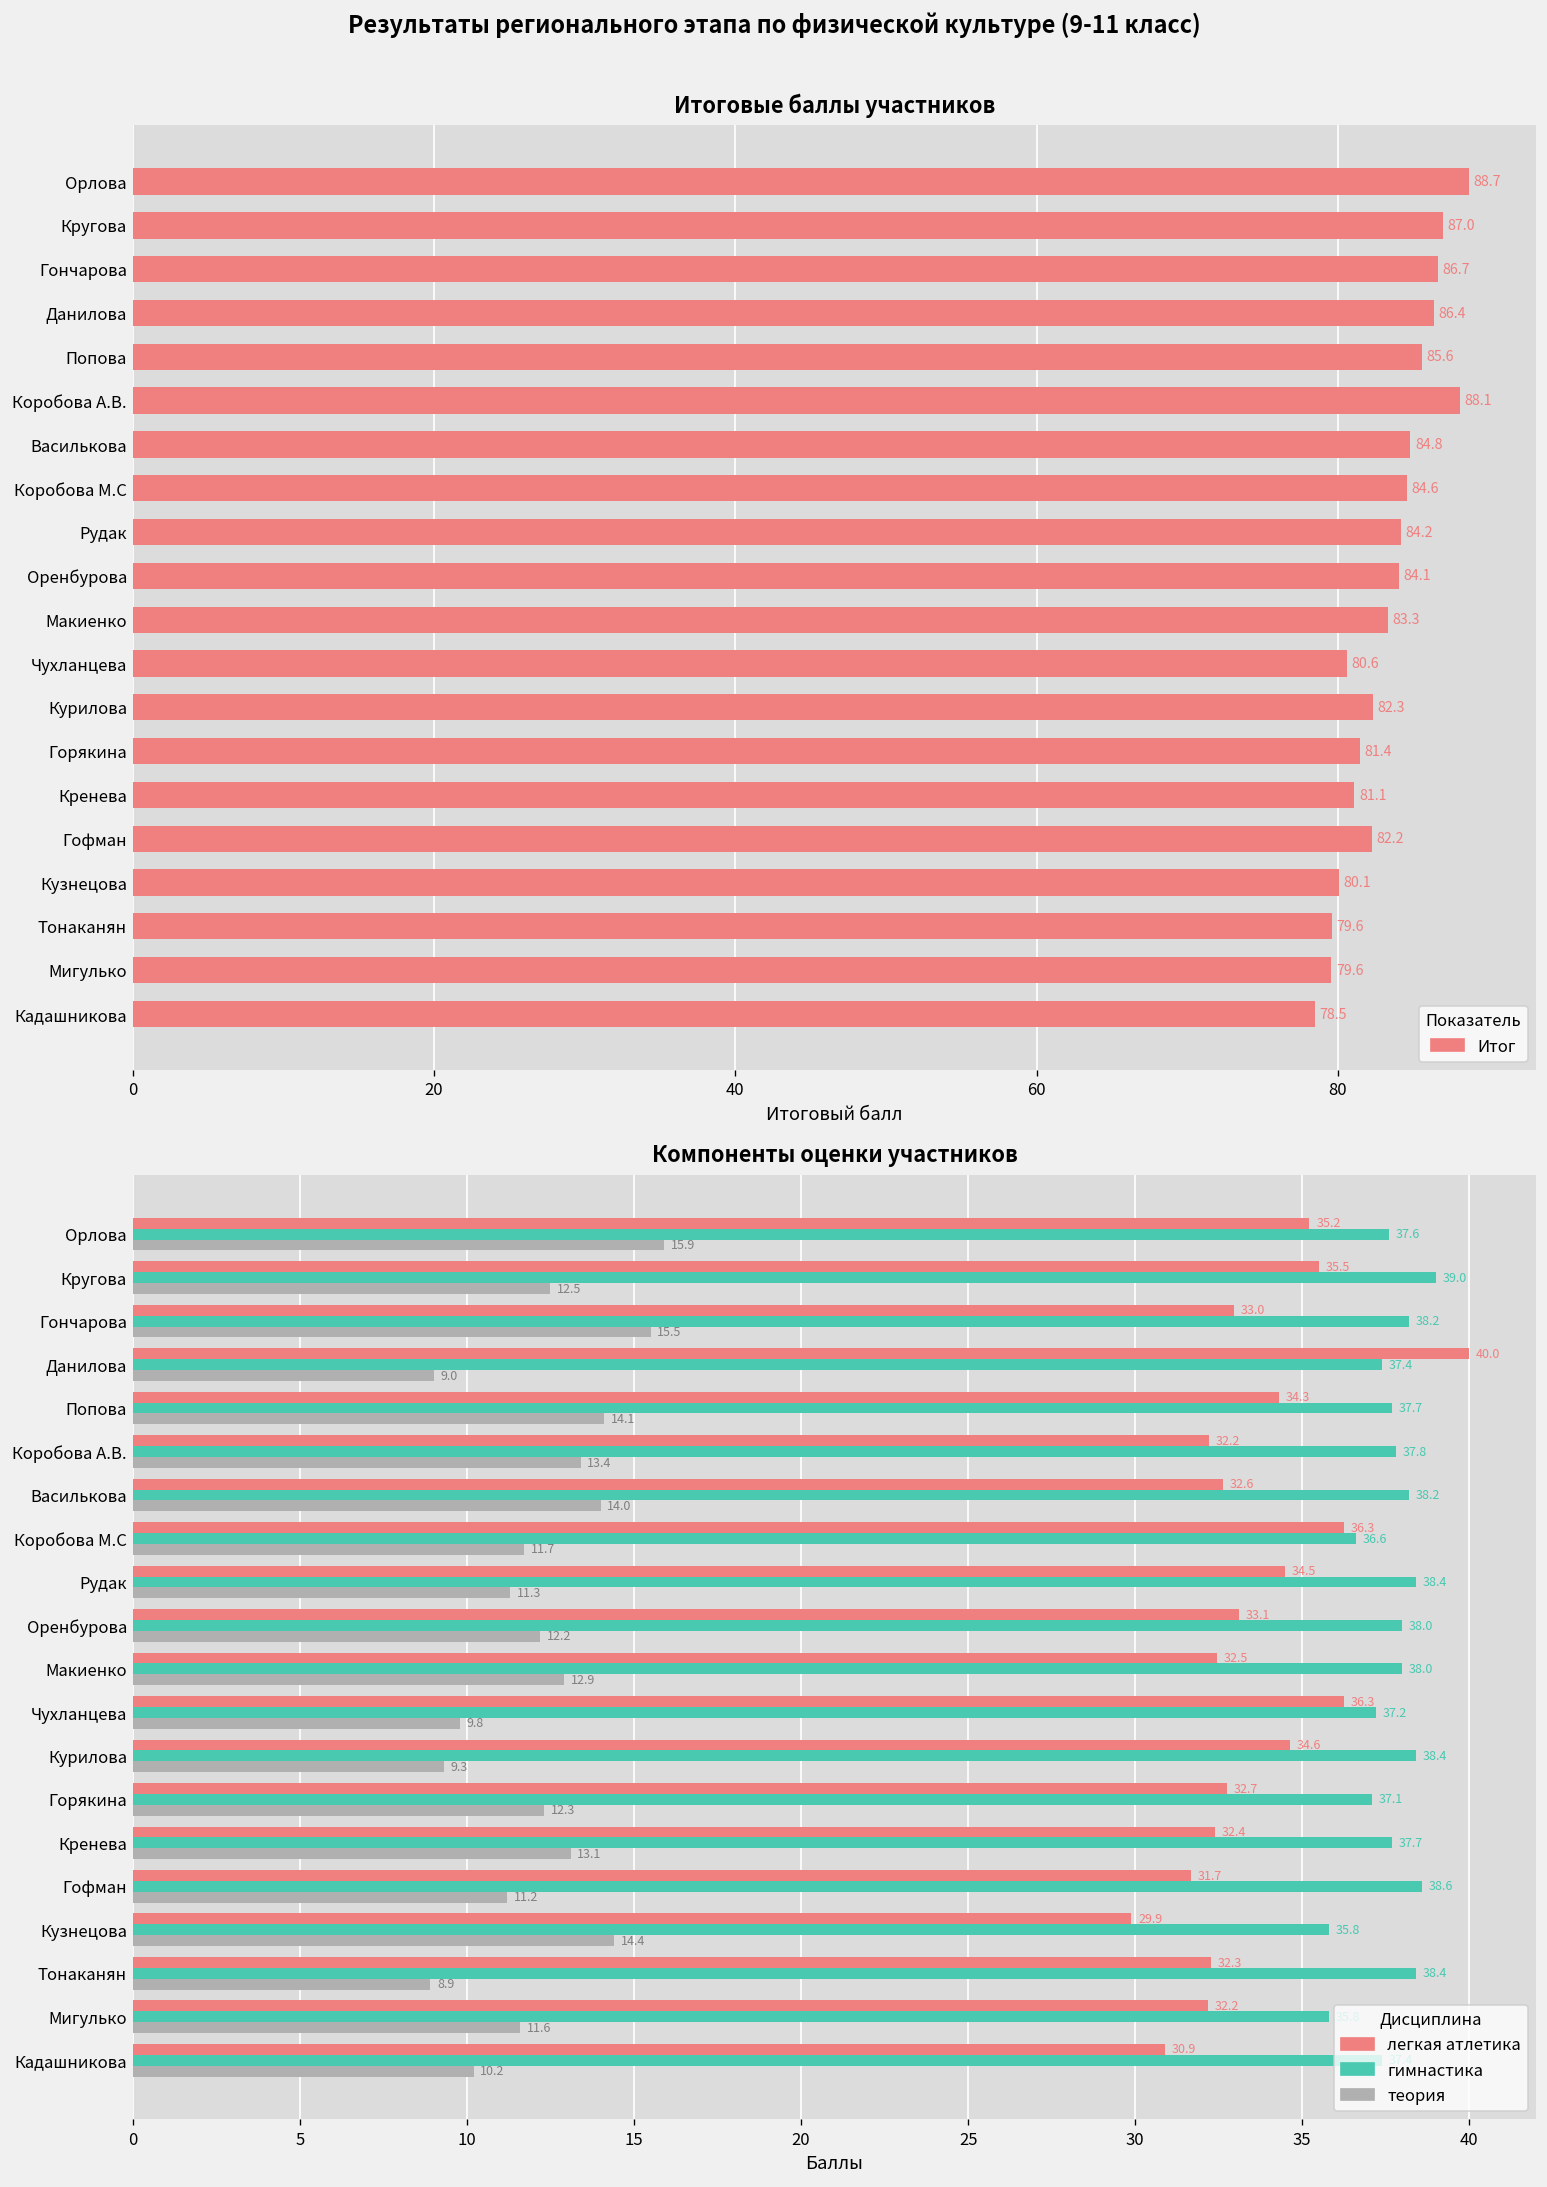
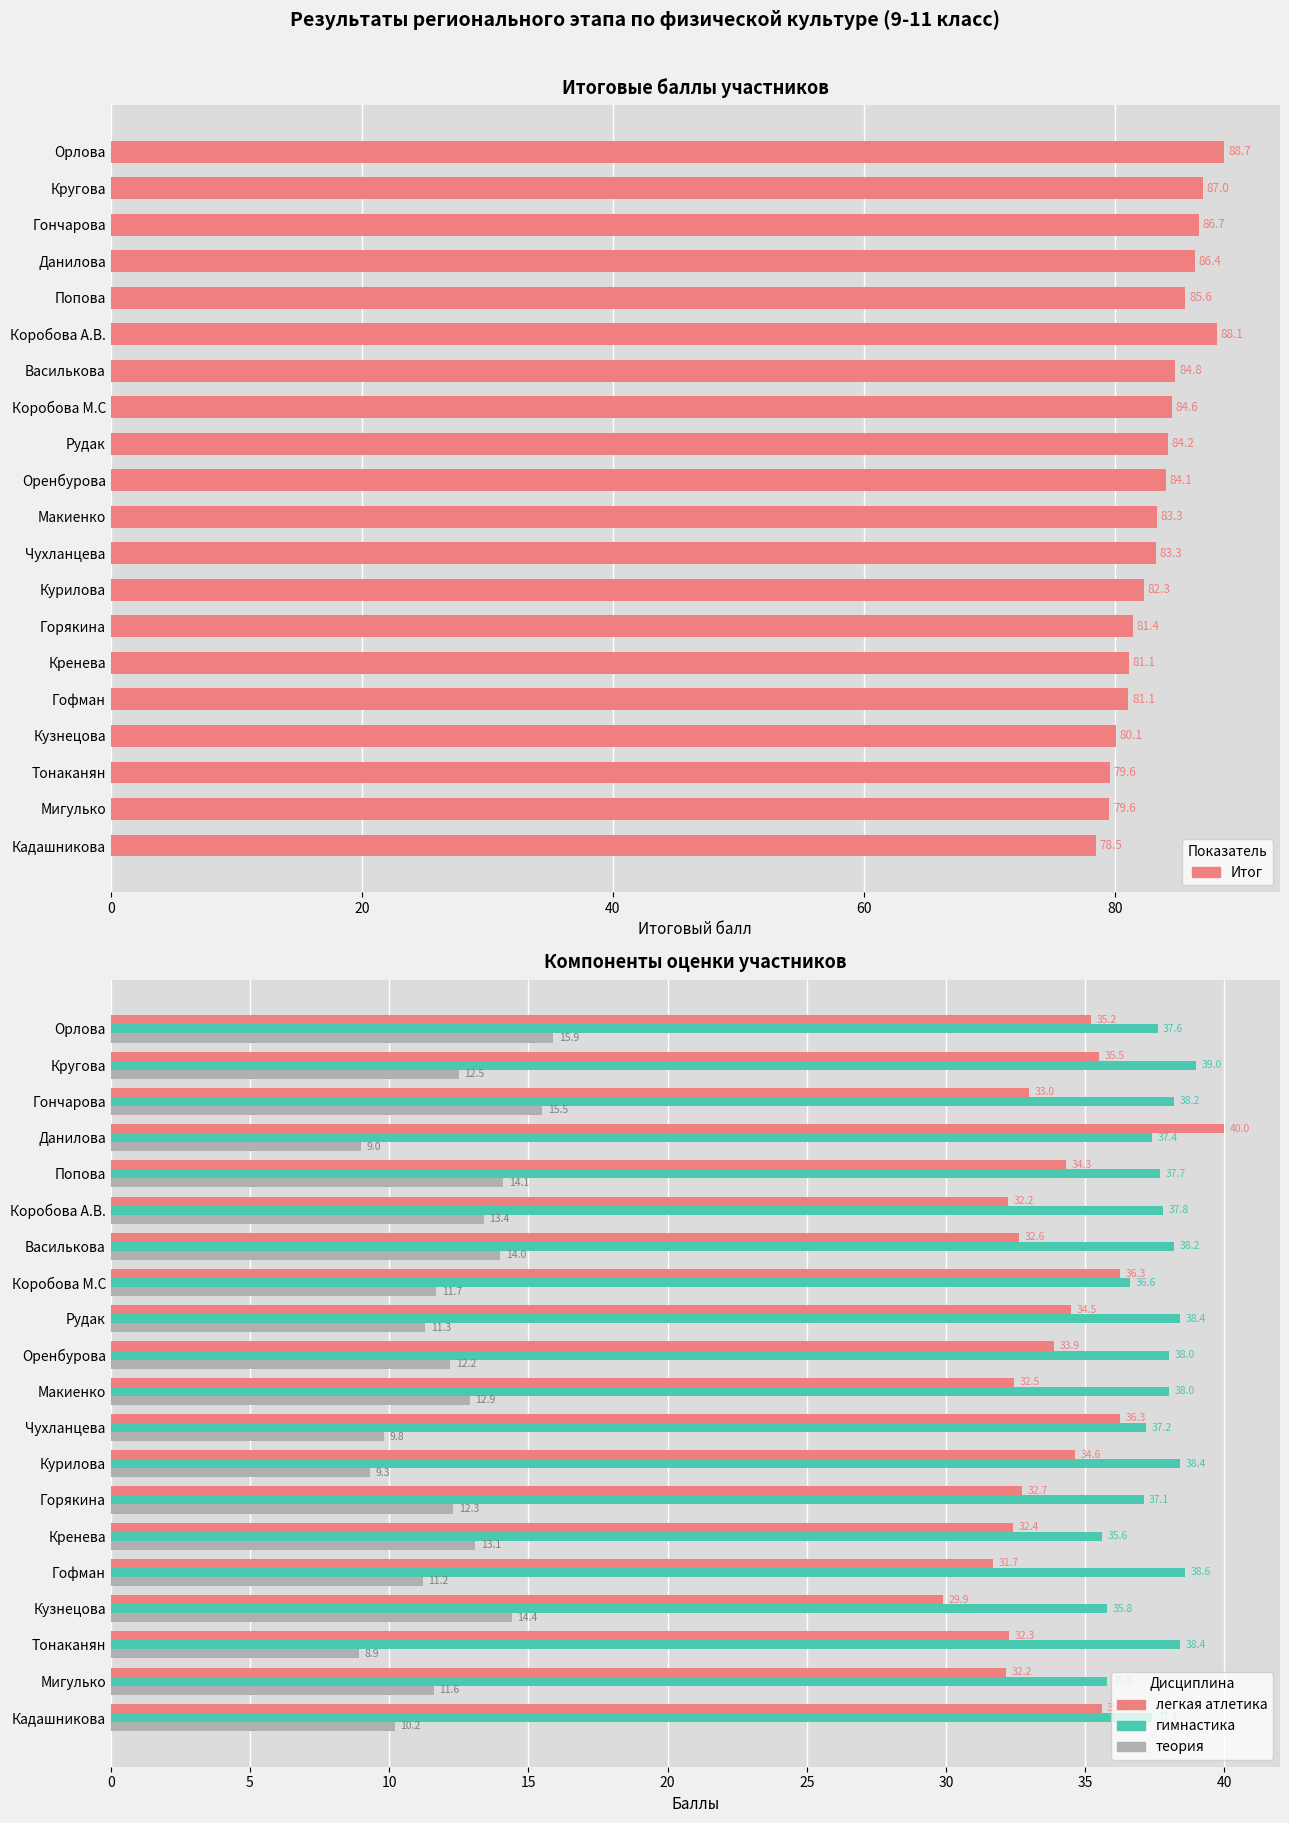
  {
    "Итоговые баллы участников": {
      "Орлова": 88.7,
      "Кругова": 87.0,
      "Гончарова": 86.7,
      "Данилова": 86.4,
      "Попова": 85.6,
      "Коробова А.В.": 88.1,
      "Василькова": 84.8,
      "Коробова М.С": 84.6,
      "Рудак": 84.2,
      "Оренбурова": 84.1,
      "Макиенко": 83.3,
-     "Чухланцева": 80.6,
+     "Чухланцева": 83.3,
      "Курилова": 82.3,
      "Горякина": 81.4,
      "Кренева": 81.1,
-     "Гофман": 82.2,
+     "Гофман": 81.1,
      "Кузнецова": 80.1,
      "Тонаканян": 79.6,
      "Мигулько": 79.6,
      "Кадашникова": 78.5
    },
    "Компоненты оценки участников": {
      "легкая атлетика": {
        "Орлова": 35.2,
        "Кругова": 35.5,
        "Гончарова": 33.0,
        "Данилова": 40.0,
        "Попова": 34.3,
        "Коробова А.В.": 32.2,
        "Василькова": 32.6,
        "Коробова М.С": 36.3,
        "Рудак": 34.5,
-       "Оренбурова": 33.1,
+       "Оренбурова": 33.9,
        "Макиенко": 32.5,
        "Чухланцева": 36.3,
        "Курилова": 34.6,
        "Горякина": 32.7,
        "Кренева": 32.4,
        "Гофман": 31.7,
        "Кузнецова": 29.9,
        "Тонаканян": 32.3,
        "Мигулько": 32.2,
-       "Кадашникова": 30.9
+       "Кадашникова": 35.6
      },
      "гимнастика": {
        "Орлова": 37.6,
        "Кругова": 39.0,
        "Гончарова": 38.2,
        "Данилова": 37.4,
        "Попова": 37.7,
        "Коробова А.В.": 37.8,
        "Василькова": 38.2,
        "Коробова М.С": 36.6,
        "Рудак": 38.4,
        "Оренбурова": 38.0,
        "Макиенко": 38.0,
        "Чухланцева": 37.2,
        "Курилова": 38.4,
        "Горякина": 37.1,
-       "Кренева": 37.7,
+       "Кренева": 35.6,
        "Гофман": 38.6,
        "Кузнецова": 35.8,
        "Тонаканян": 38.4
      },
      "теория": {
        "Орлова": 15.9,
        "Кругова": 12.5,
        "Гончарова": 15.5,
        "Данилова": 9.0,
        "Попова": 14.1,
        "Коробова А.В.": 13.4,
        "Василькова": 14.0,
        "Коробова М.С": 11.7,
        "Рудак": 11.3,
        "Оренбурова": 12.2,
        "Макиенко": 12.9,
        "Чухланцева": 9.8,
        "Курилова": 9.3,
        "Горякина": 12.3,
        "Кренева": 13.1,
        "Гофман": 11.2,
        "Кузнецова": 14.4,
        "Тонаканян": 8.9,
        "Мигулько": 11.6,
        "Кадашникова": 10.2
      }
    }
  }
